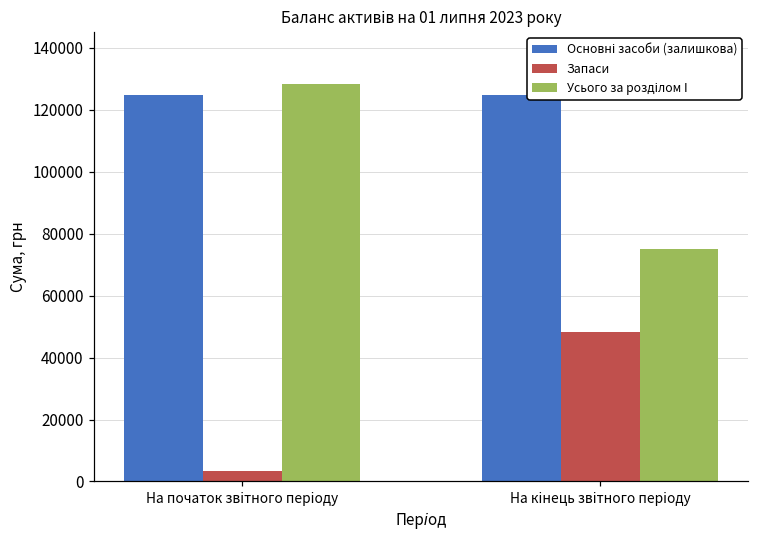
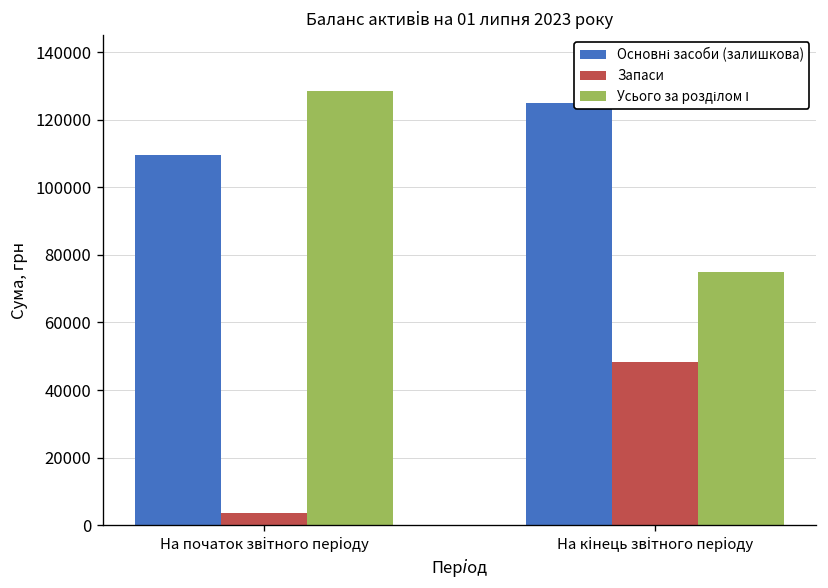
  {
    "Основні засоби (залишкова)": {
-     "На початок звітного періоду": 125000,
+     "На початок звітного періоду": 110000,
      "На кінець звітного періоду": 125000
    },
    "Запаси": {
      "На початок звітного періоду": 4000,
      "На кінець звітного періоду": 48000
    },
    "Усього за розділом І": {
      "На початок звітного періоду": 128000,
      "На кінець звітного періоду": 75000
    }
  }
